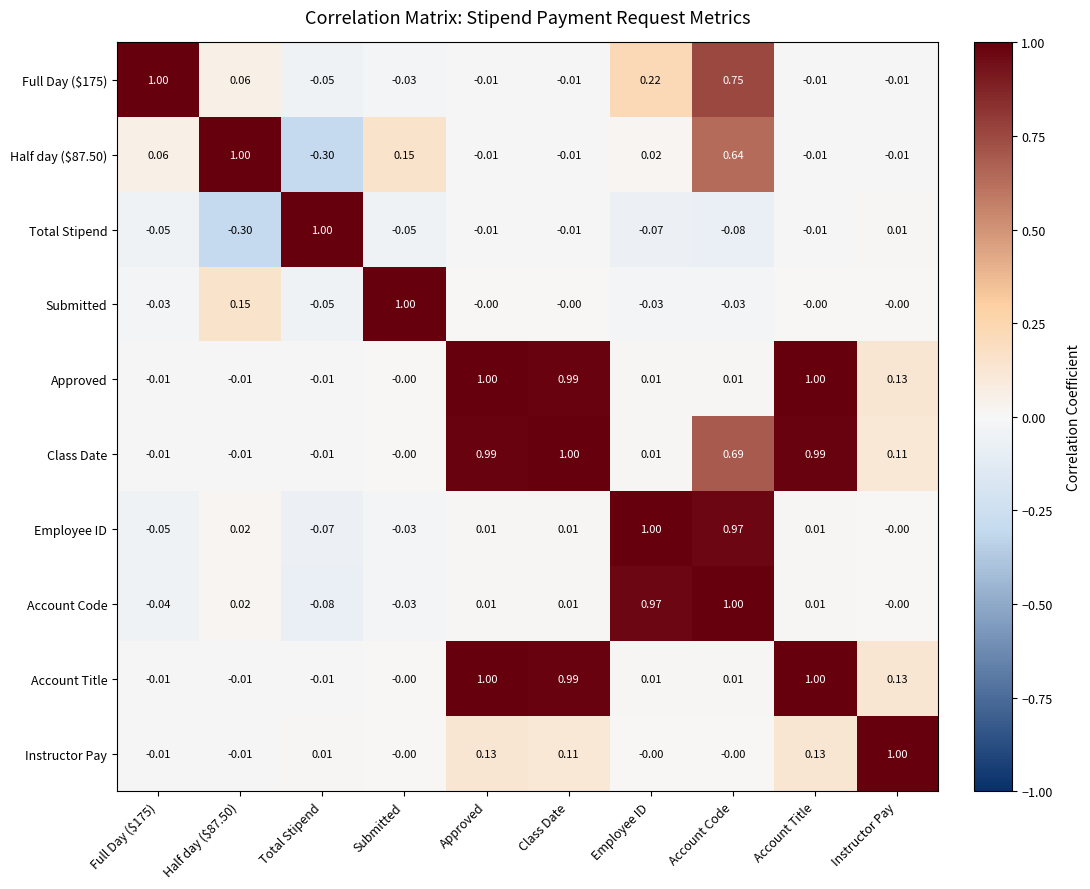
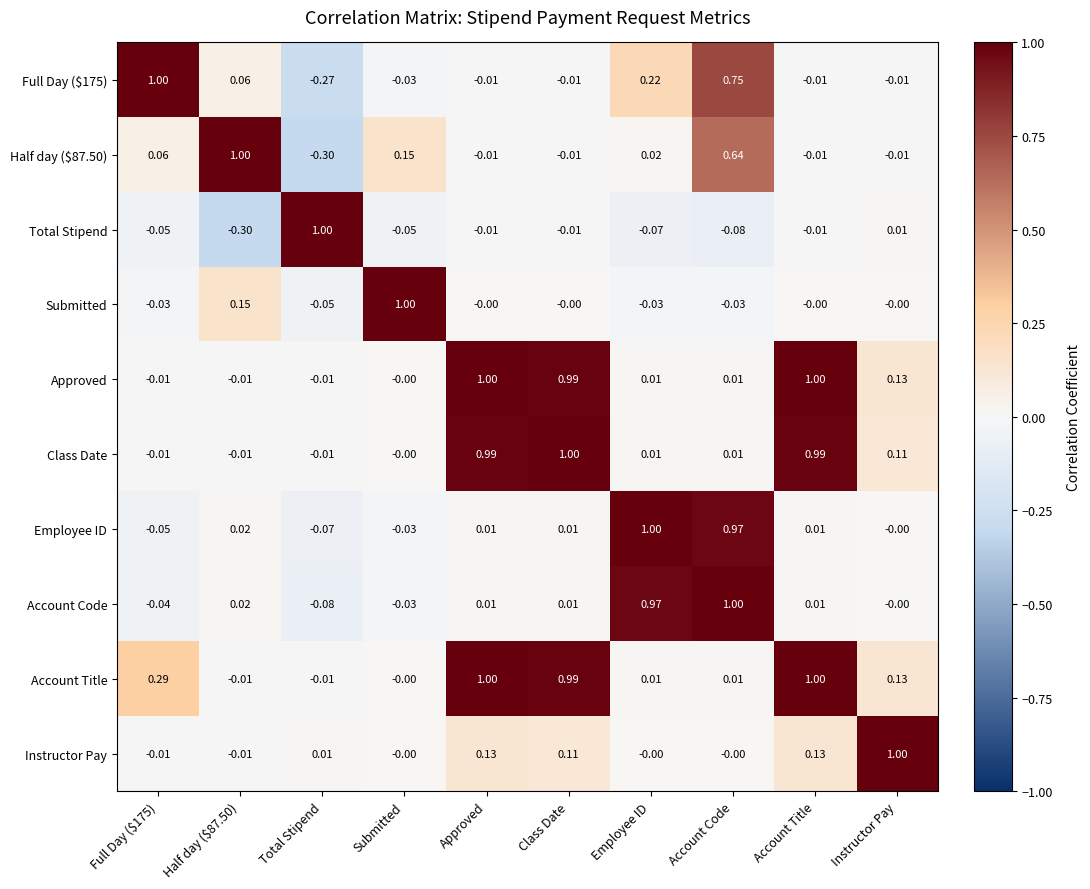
  {
    "Full Day ($175)": {
      "Full Day ($175)": 1.00,
      "Half day ($87.50)": 0.06,
-     "Total Stipend": -0.05,
+     "Total Stipend": -0.27,
      "Submitted": -0.03,
      "Approved": -0.01,
      "Class Date": -0.01,
      "Employee ID": 0.22,
      "Account Code": 0.75,
      "Account Title": -0.01,
      "Instructor Pay": -0.01
    },
    "Half day ($87.50)": {
      "Full Day ($175)": 0.06,
      "Half day ($87.50)": 1.00,
      "Total Stipend": -0.30,
      "Submitted": 0.15,
      "Approved": -0.01,
      "Class Date": -0.01,
      "Employee ID": 0.02,
      "Account Code": 0.64,
      "Account Title": -0.01,
      "Instructor Pay": -0.01
    },
    "Total Stipend": {
      "Full Day ($175)": -0.05,
      "Half day ($87.50)": -0.30,
      "Total Stipend": 1.00,
      "Submitted": -0.05,
      "Approved": -0.01,
      "Class Date": -0.01,
      "Employee ID": -0.07,
      "Account Code": -0.08,
      "Account Title": -0.01,
      "Instructor Pay": 0.01
    },
    "Submitted": {
      "Full Day ($175)": -0.03,
      "Half day ($87.50)": 0.15,
      "Total Stipend": -0.05,
      "Submitted": 1.00,
      "Approved": -0.00,
      "Class Date": -0.00,
      "Employee ID": -0.03,
      "Account Code": -0.03,
      "Account Title": -0.00,
      "Instructor Pay": -0.00
    },
    "Approved": {
      "Full Day ($175)": -0.01,
      "Half day ($87.50)": -0.01,
      "Total Stipend": -0.01,
      "Submitted": -0.00,
      "Approved": 1.00,
      "Class Date": 0.99,
      "Employee ID": 0.01,
      "Account Code": 0.01,
      "Account Title": 1.00,
      "Instructor Pay": 0.13
    },
    "Class Date": {
      "Full Day ($175)": -0.01,
      "Half day ($87.50)": -0.01,
      "Total Stipend": -0.01,
      "Submitted": -0.00,
      "Approved": 0.99,
      "Class Date": 1.00,
      "Employee ID": 0.01,
-     "Account Code": 0.69,
+     "Account Code": 0.01,
      "Account Title": 0.99,
      "Instructor Pay": 0.11
    },
    "Employee ID": {
      "Full Day ($175)": -0.05,
      "Half day ($87.50)": 0.02,
      "Total Stipend": -0.07,
      "Submitted": -0.03,
      "Approved": 0.01,
      "Class Date": 0.01,
      "Employee ID": 1.00,
      "Account Code": 0.97,
      "Account Title": 0.01,
      "Instructor Pay": -0.00
    },
    "Account Code": {
      "Full Day ($175)": -0.04,
      "Half day ($87.50)": 0.02,
      "Total Stipend": -0.08,
      "Submitted": -0.03,
      "Approved": 0.01,
      "Class Date": 0.01,
      "Employee ID": 0.97,
      "Account Code": 1.00,
      "Account Title": 0.01,
      "Instructor Pay": -0.00
    },
    "Account Title": {
-     "Full Day ($175)": -0.01,
+     "Full Day ($175)": 0.29,
      "Half day ($87.50)": -0.01,
      "Total Stipend": -0.01,
      "Submitted": -0.00,
      "Approved": 1.00,
      "Class Date": 0.99,
      "Employee ID": 0.01,
      "Account Code": 0.01,
      "Account Title": 1.00,
      "Instructor Pay": 0.13
    },
    "Instructor Pay": {
      "Full Day ($175)": -0.01,
      "Half day ($87.50)": -0.01,
      "Total Stipend": 0.01,
      "Submitted": -0.00,
      "Approved": 0.13,
      "Class Date": 0.11,
      "Employee ID": -0.00,
      "Account Code": -0.00,
      "Account Title": 0.13,
      "Instructor Pay": 1.00
    }
  }
